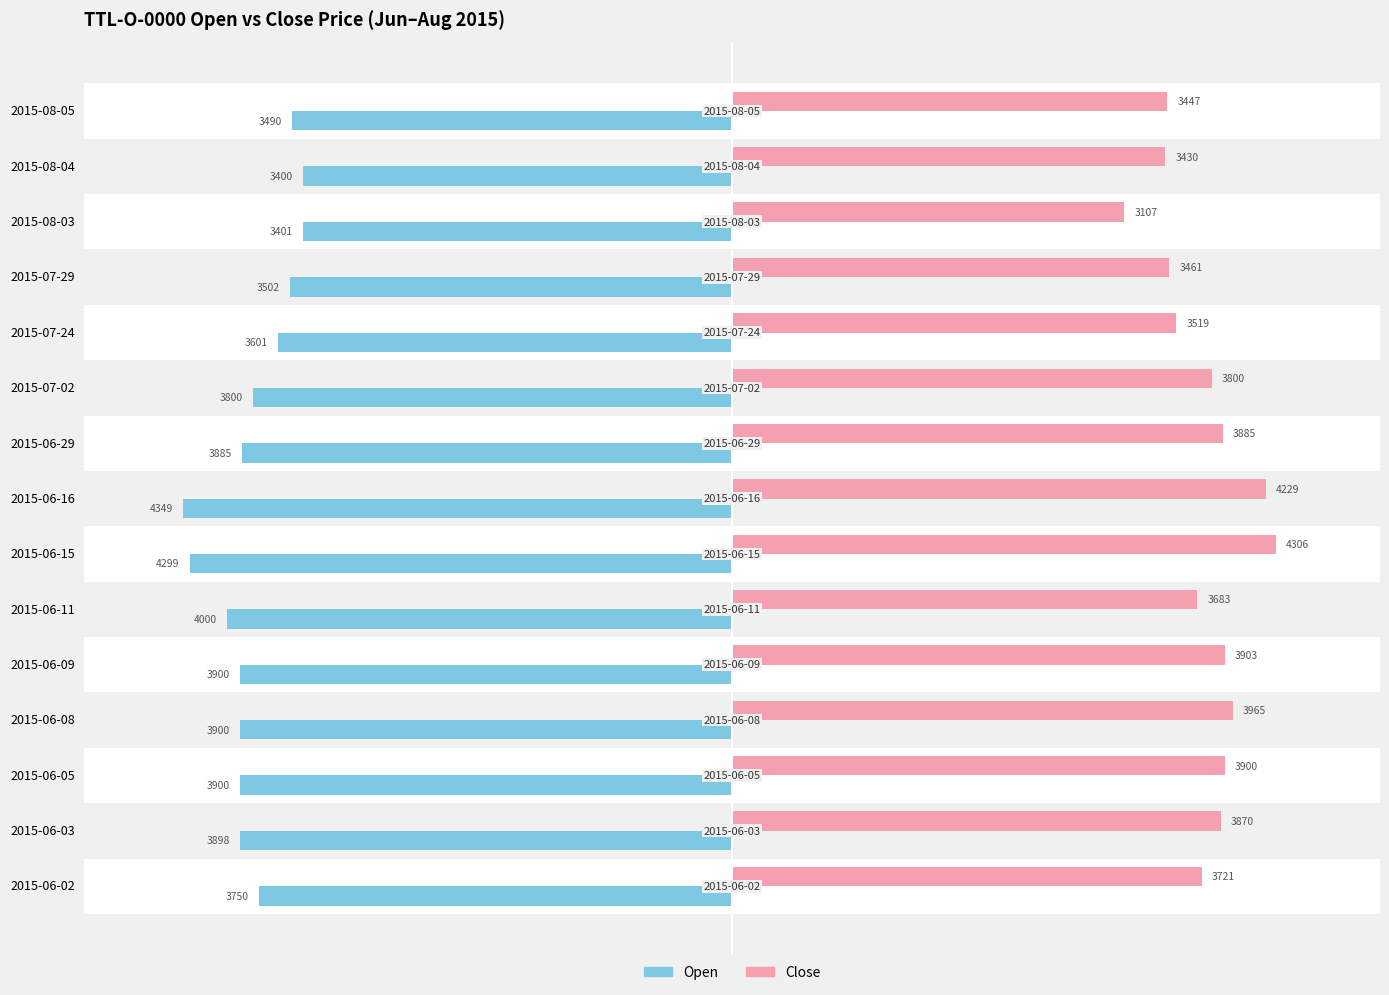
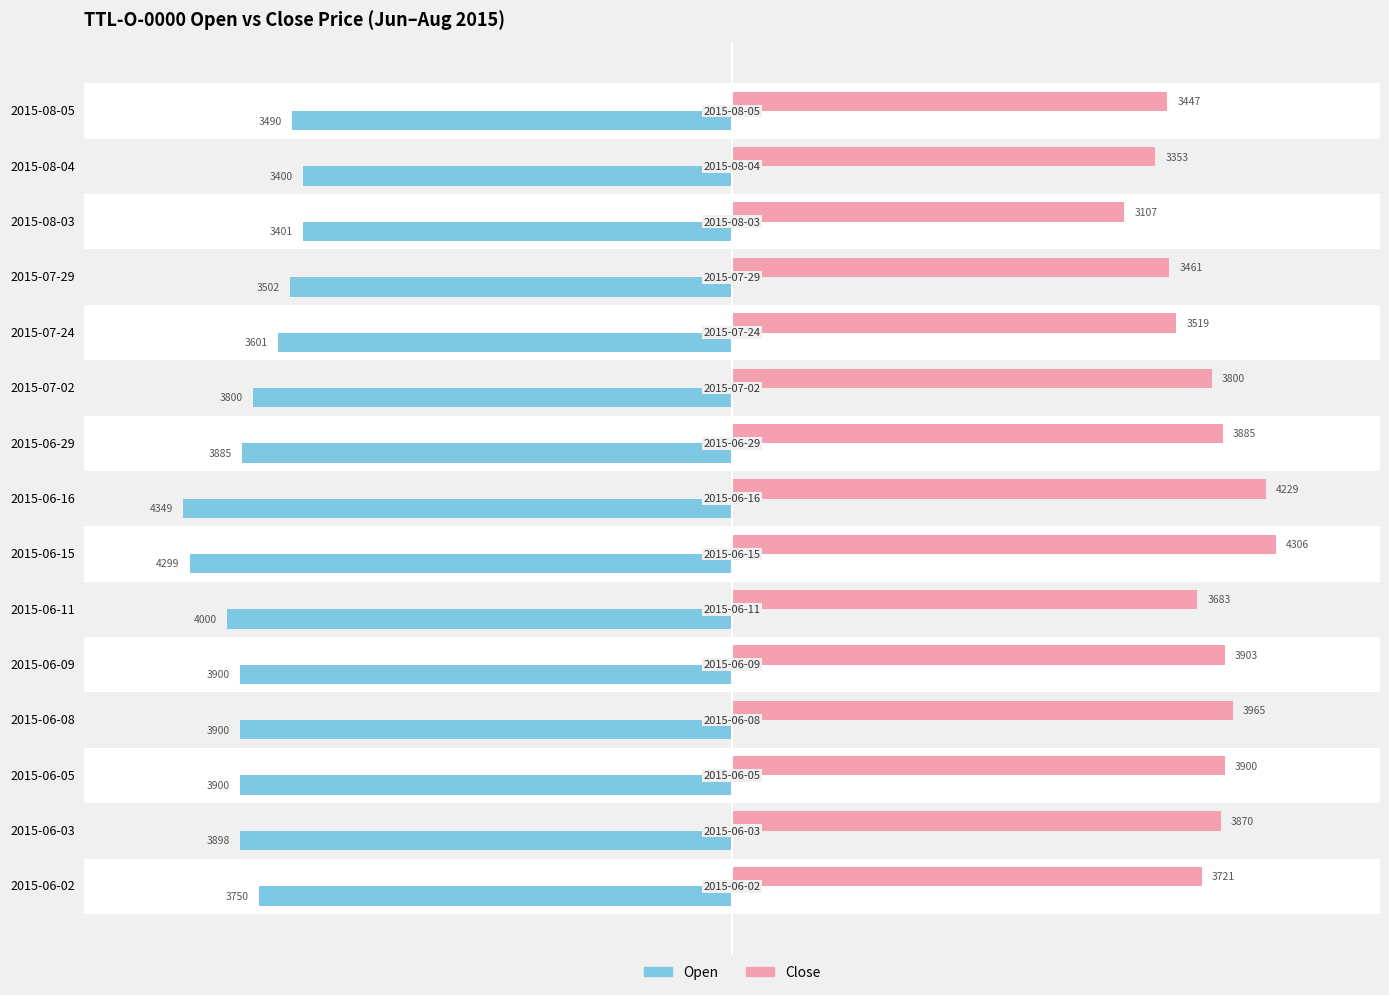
  {
    "Close": {
      "2015-08-05": 3447,
-     "2015-08-04": 3430,
+     "2015-08-04": 3353,
      "2015-08-03": 3107,
      "2015-07-29": 3461,
      "2015-07-24": 3519,
      "2015-07-02": 3800,
      "2015-06-29": 3885,
      "2015-06-16": 4229,
      "2015-06-15": 4306,
      "2015-06-11": 3683,
      "2015-06-09": 3903,
      "2015-06-08": 3965,
      "2015-06-05": 3900,
      "2015-06-03": 3870,
      "2015-06-02": 3721
    }
  }
